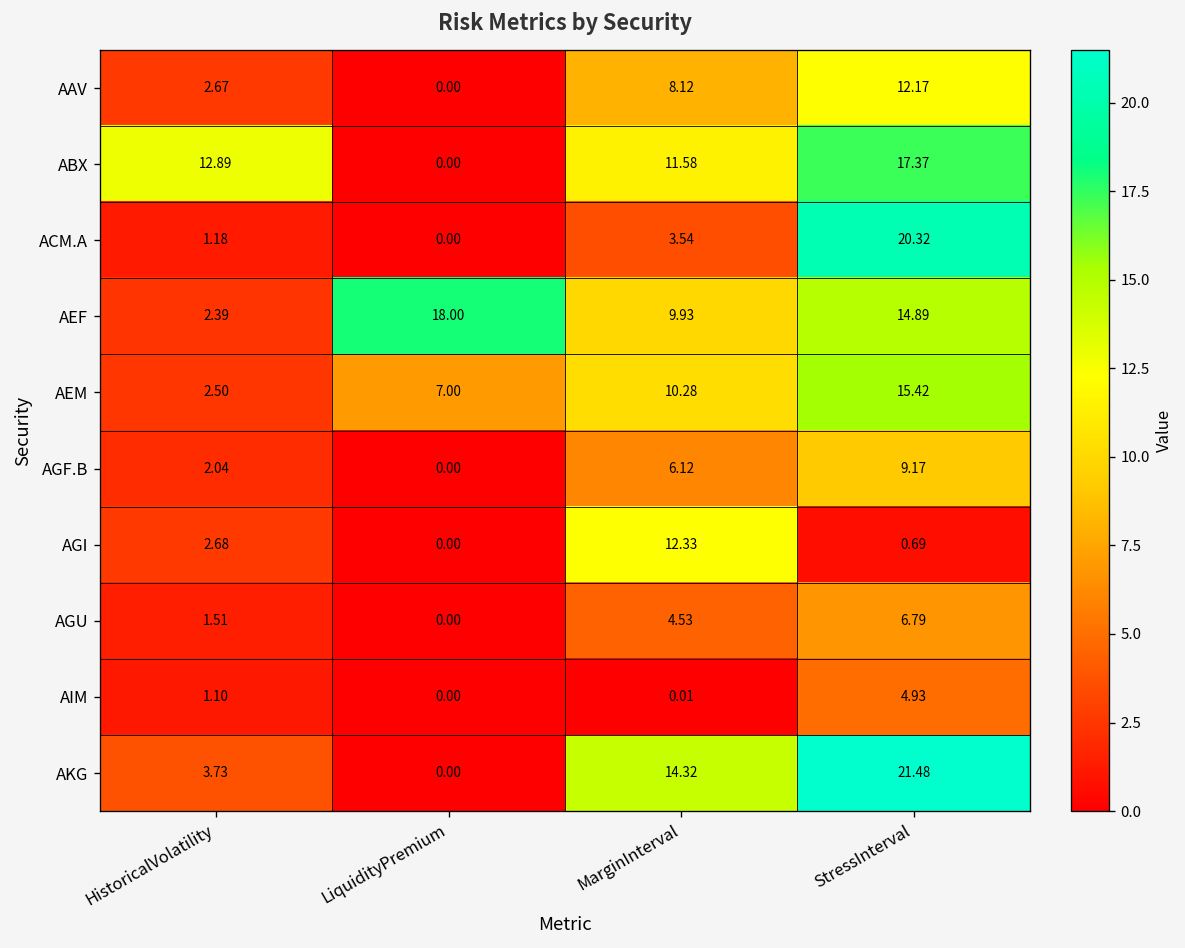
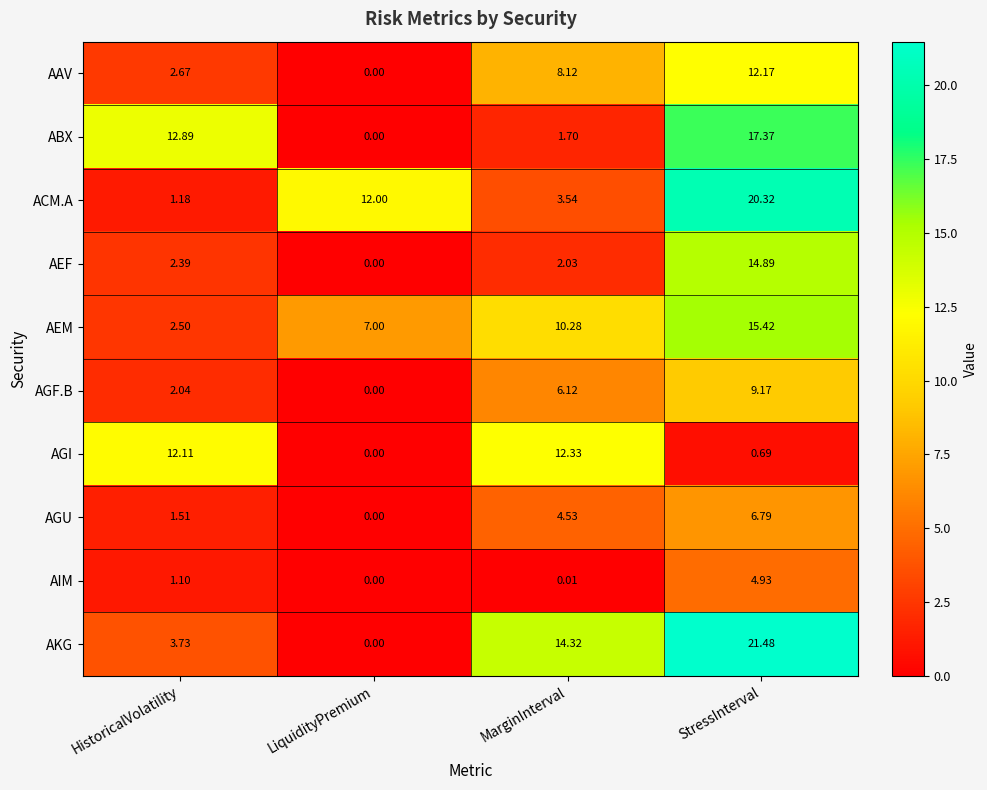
  {
    "AAV": {
      "HistoricalVolatility": 2.67,
      "LiquidityPremium": 0.00,
      "MarginInterval": 8.12,
      "StressInterval": 12.17
    },
    "ABX": {
      "HistoricalVolatility": 12.89,
      "LiquidityPremium": 0.00,
-     "MarginInterval": 11.58,
+     "MarginInterval": 1.70,
      "StressInterval": 17.37
    },
    "ACM.A": {
      "HistoricalVolatility": 1.18,
-     "LiquidityPremium": 0.00,
+     "LiquidityPremium": 12.00,
      "MarginInterval": 3.54,
      "StressInterval": 20.32
    },
    "AEF": {
      "HistoricalVolatility": 2.39,
-     "LiquidityPremium": 18.00,
-     "MarginInterval": 9.93,
+     "LiquidityPremium": 0.00,
+     "MarginInterval": 2.03,
      "StressInterval": 14.89
    },
    "AEM": {
      "HistoricalVolatility": 2.50,
      "LiquidityPremium": 7.00,
      "MarginInterval": 10.28,
      "StressInterval": 15.42
    },
    "AGF.B": {
      "HistoricalVolatility": 2.04,
      "LiquidityPremium": 0.00,
      "MarginInterval": 6.12,
      "StressInterval": 9.17
    },
    "AGI": {
-     "HistoricalVolatility": 2.68,
+     "HistoricalVolatility": 12.11,
      "LiquidityPremium": 0.00,
      "MarginInterval": 12.33,
      "StressInterval": 0.69
    },
    "AGU": {
      "HistoricalVolatility": 1.51,
      "LiquidityPremium": 0.00,
      "MarginInterval": 4.53,
      "StressInterval": 6.79
    },
    "AIM": {
      "HistoricalVolatility": 1.10,
      "LiquidityPremium": 0.00,
      "MarginInterval": 0.01,
      "StressInterval": 4.93
    },
    "AKG": {
      "HistoricalVolatility": 3.73,
      "LiquidityPremium": 0.00,
      "MarginInterval": 14.32,
      "StressInterval": 21.48
    }
  }
